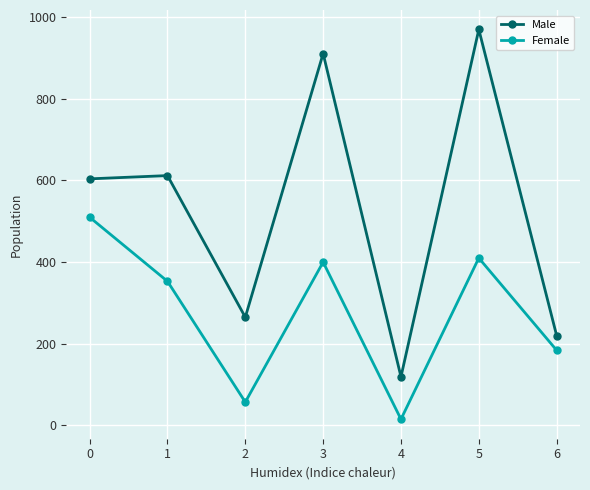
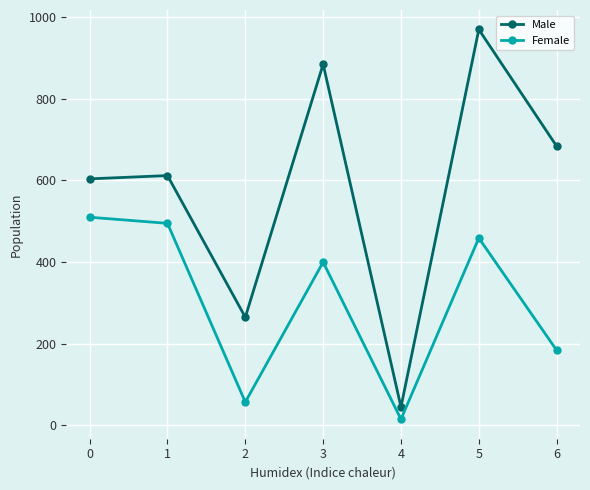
  {
    "Male": {
      "0": 600,
      "1": 610,
      "2": 270,
-     "3": 910,
-     "4": 120,
+     "3": 890,
+     "4": 50,
      "5": 970,
-     "6": 220
+     "6": 680
    },
    "Female": {
      "0": 510,
-     "1": 350,
+     "1": 500,
      "2": 60,
      "3": 400,
      "4": 20,
-     "5": 410,
+     "5": 460,
      "6": 180
    }
  }
